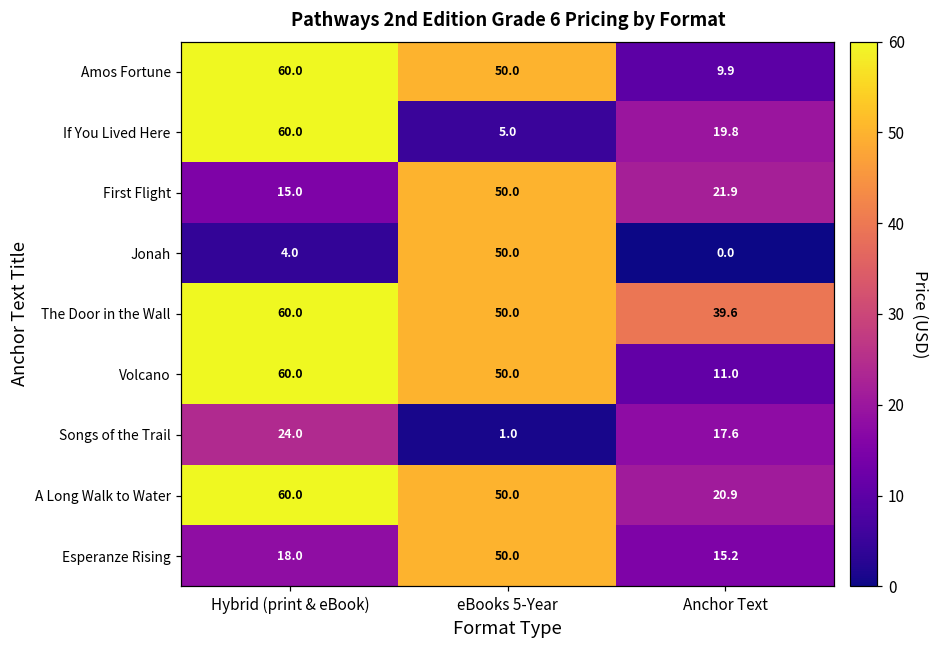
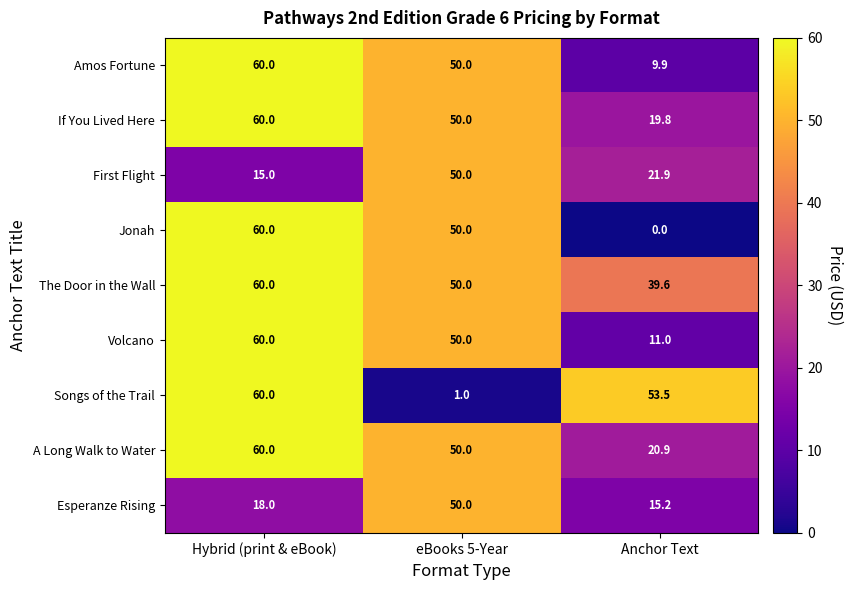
  {
    "Amos Fortune": {
      "Hybrid (print & eBook)": 60.0,
      "eBooks 5-Year": 50.0,
      "Anchor Text": 9.9
    },
    "If You Lived Here": {
      "Hybrid (print & eBook)": 60.0,
-     "eBooks 5-Year": 5.0,
+     "eBooks 5-Year": 50.0,
      "Anchor Text": 19.8
    },
    "First Flight": {
      "Hybrid (print & eBook)": 15.0,
      "eBooks 5-Year": 50.0,
      "Anchor Text": 21.9
    },
    "Jonah": {
-     "Hybrid (print & eBook)": 4.0,
+     "Hybrid (print & eBook)": 60.0,
      "eBooks 5-Year": 50.0,
      "Anchor Text": 0.0
    },
    "The Door in the Wall": {
      "Hybrid (print & eBook)": 60.0,
      "eBooks 5-Year": 50.0,
      "Anchor Text": 39.6
    },
    "Volcano": {
      "Hybrid (print & eBook)": 60.0,
      "eBooks 5-Year": 50.0,
      "Anchor Text": 11.0
    },
    "Songs of the Trail": {
-     "Hybrid (print & eBook)": 24.0,
+     "Hybrid (print & eBook)": 60.0,
      "eBooks 5-Year": 1.0,
-     "Anchor Text": 17.6
+     "Anchor Text": 53.5
    },
    "A Long Walk to Water": {
      "Hybrid (print & eBook)": 60.0,
      "eBooks 5-Year": 50.0,
      "Anchor Text": 20.9
    },
    "Esperanze Rising": {
      "Hybrid (print & eBook)": 18.0,
      "eBooks 5-Year": 50.0,
      "Anchor Text": 15.2
    }
  }
